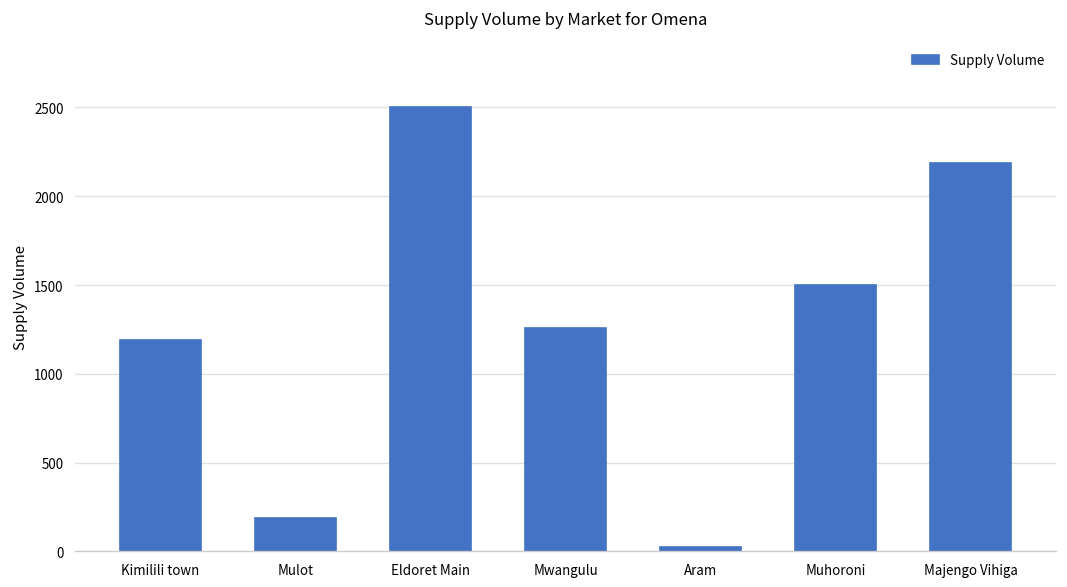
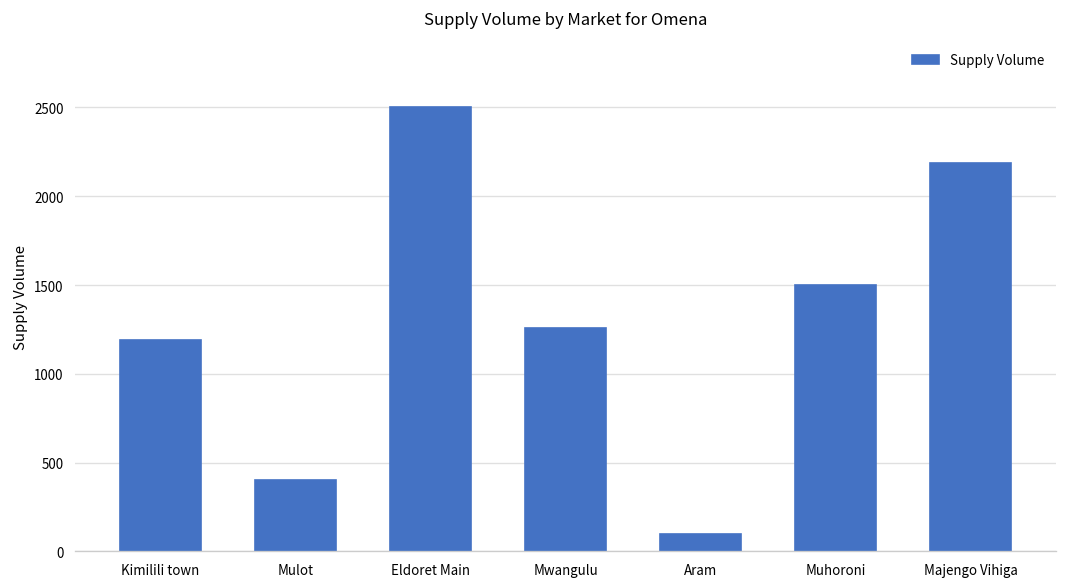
  {
    "Kimilili town": 1190,
-   "Mulot": 190,
+   "Mulot": 400,
    "Eldoret Main": 2500,
    "Mwangulu": 1260,
-   "Aram": 30,
+   "Aram": 100,
    "Muhoroni": 1500,
    "Majengo Vihiga": 2190
  }
